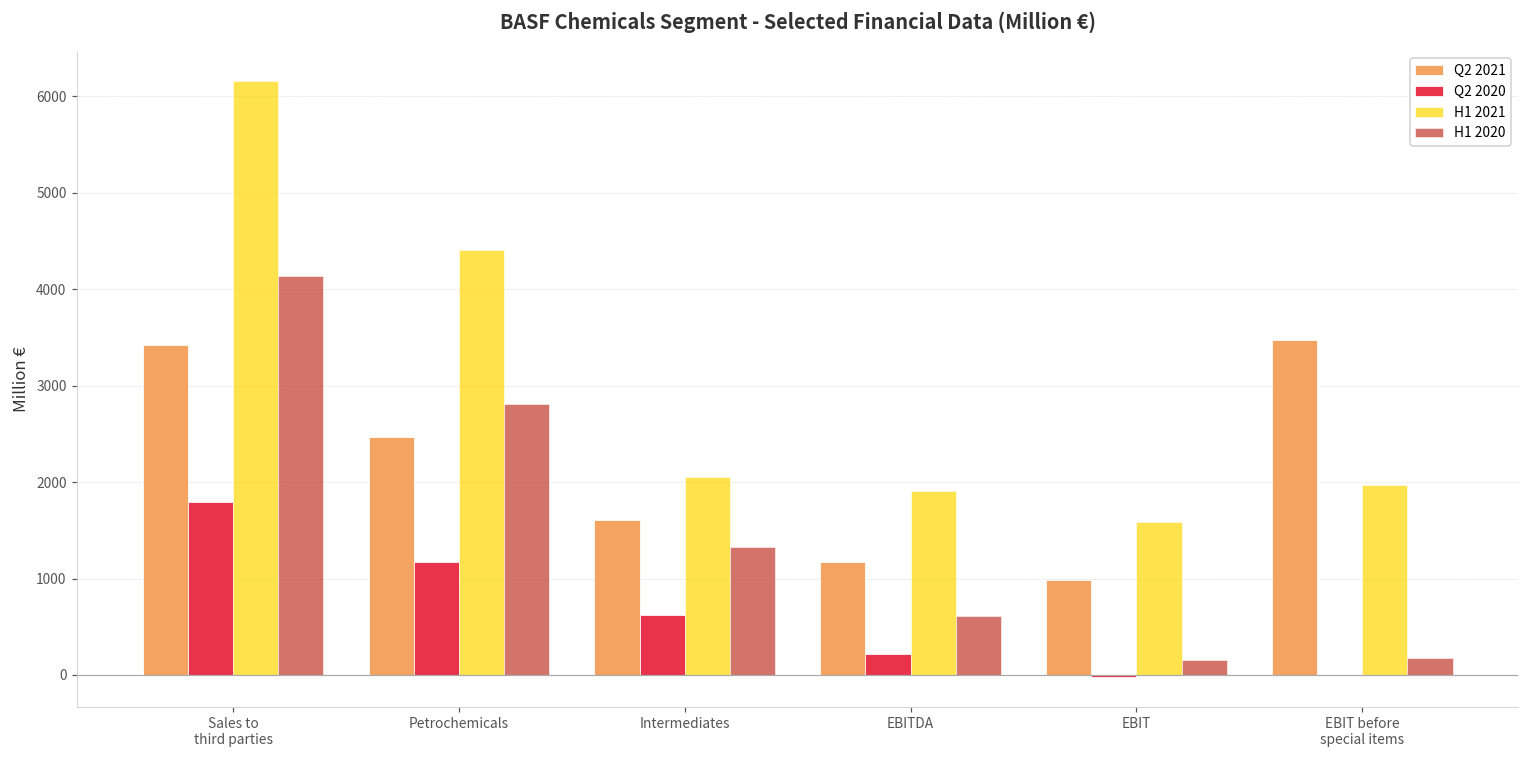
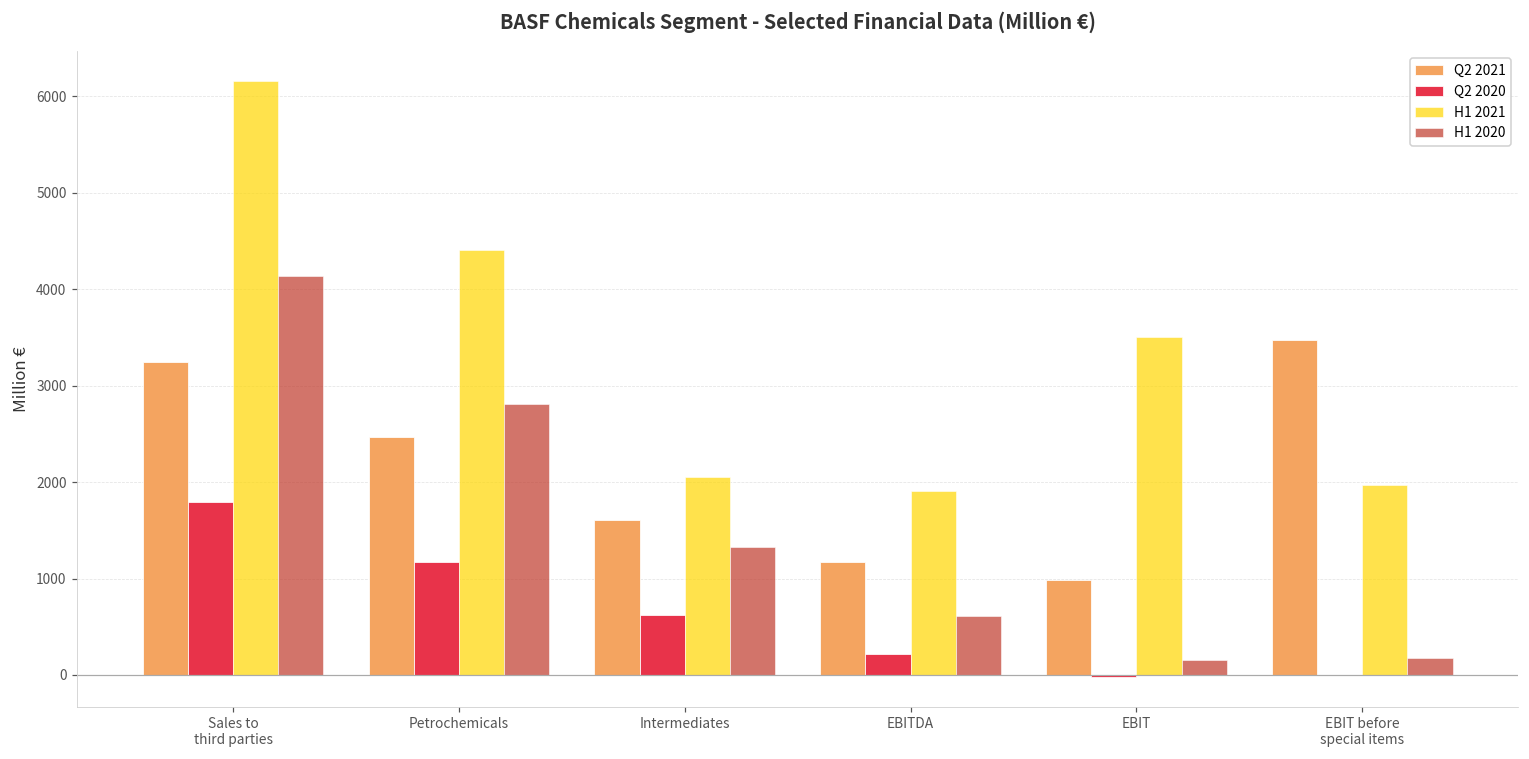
  {
    "Q2 2021": {
-     "Sales to third parties": 3400,
+     "Sales to third parties": 3200,
      "Petrochemicals": 2500,
      "Intermediates": 1600,
      "EBITDA": 1200,
      "EBIT": 1000,
      "EBIT before special items": 3500
    },
    "H1 2021": {
      "Sales to third parties": 6200,
      "Petrochemicals": 4400,
      "Intermediates": 2000,
      "EBITDA": 1900,
-     "EBIT": 1600,
+     "EBIT": 3500,
      "EBIT before special items": 2000
    }
  }
